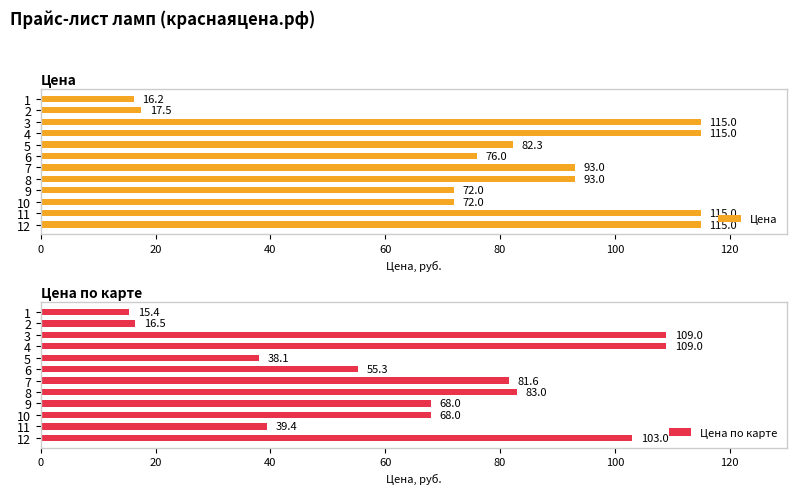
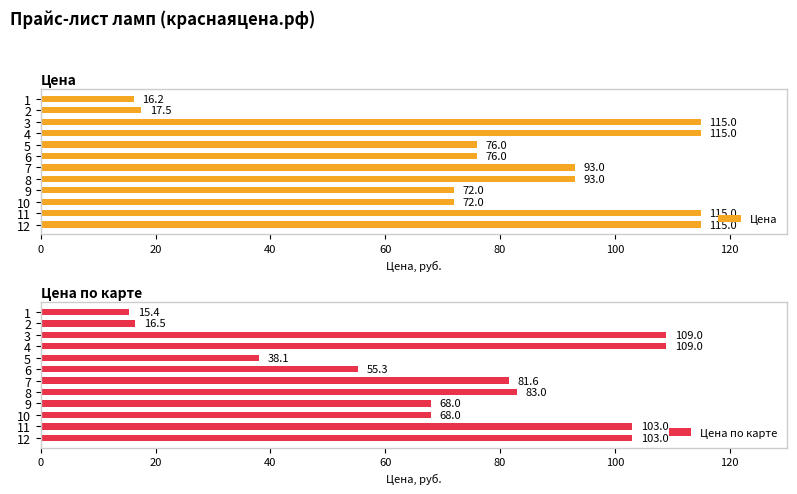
  {
    "Цена": {
      "1": 16.2,
      "2": 17.5,
      "3": 115.0,
      "4": 115.0,
-     "5": 82.3,
+     "5": 76.0,
      "6": 76.0,
      "7": 93.0,
      "8": 93.0,
      "9": 72.0,
      "10": 72.0,
      "11": 115.0,
      "12": 115.0
    },
    "Цена по карте": {
      "1": 15.4,
      "2": 16.5,
      "3": 109.0,
      "4": 109.0,
      "5": 38.1,
      "6": 55.3,
      "7": 81.6,
      "8": 83.0,
      "9": 68.0,
      "10": 68.0,
-     "11": 39.4,
+     "11": 103.0,
      "12": 103.0
    }
  }
